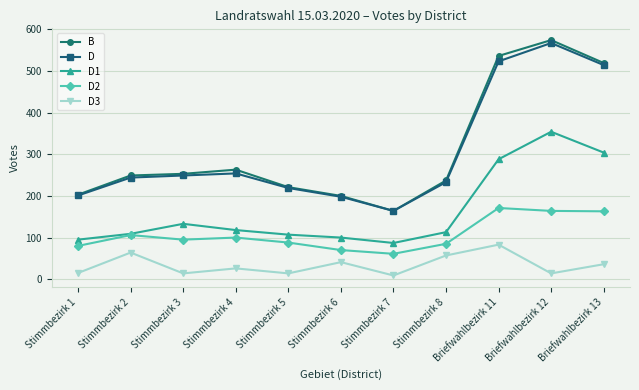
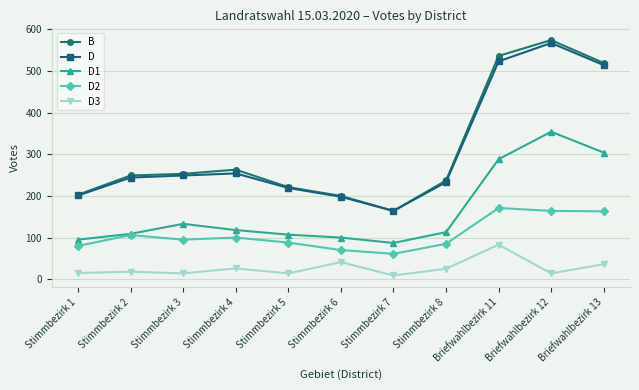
  {
    "D3": {
      "Stimmbezirk 1": 20,
-     "Stimmbezirk 2": 60,
+     "Stimmbezirk 2": 20,
      "Stimmbezirk 3": 10,
      "Stimmbezirk 4": 30,
      "Stimmbezirk 5": 10,
      "Stimmbezirk 6": 40,
      "Stimmbezirk 7": 10,
-     "Stimmbezirk 8": 60,
+     "Stimmbezirk 8": 30,
      "Briefwahlbezirk 11": 80,
      "Briefwahlbezirk 12": 10,
      "Briefwahlbezirk 13": 40
    }
  }
